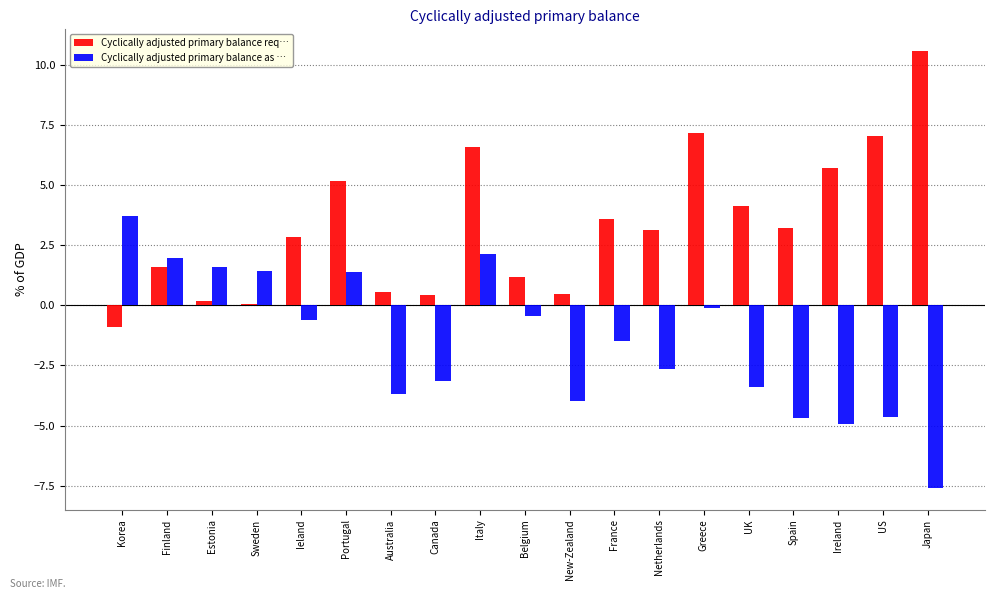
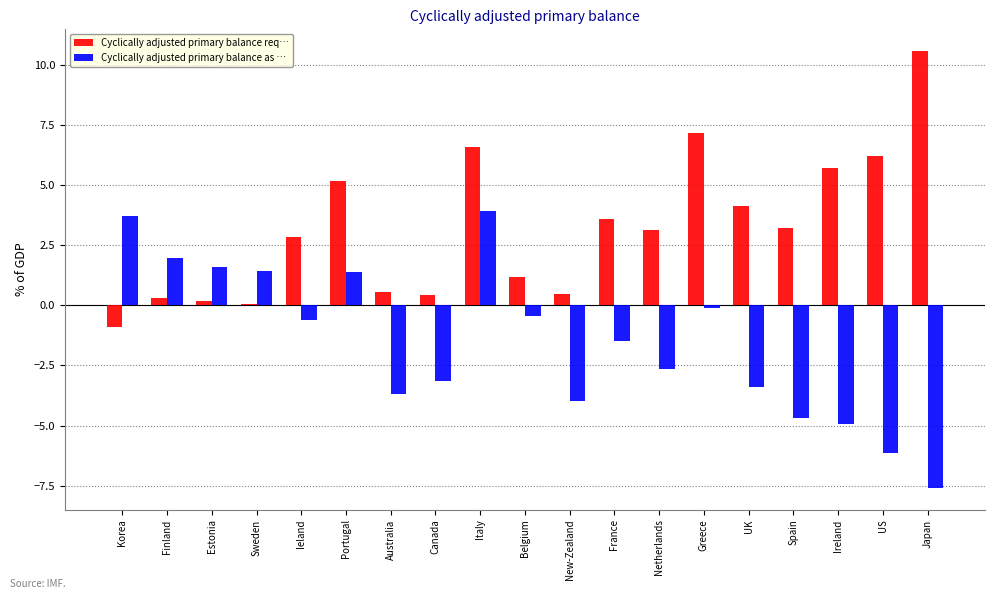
  {
    "Cyclically adjusted primary balance req…": {
      "Korea": -0.9,
-     "Finland": 1.6,
+     "Finland": 0.3,
      "Estonia": 0.2,
      "Ieland": 2.9,
      "Portugal": 5.2,
      "Australia": 0.6,
      "Canada": 0.4,
      "Italy": 6.6,
      "Belgium": 1.2,
      "New-Zealand": 0.5,
      "France": 3.6,
      "Netherlands": 3.2,
      "Greece": 7.2,
      "UK": 4.1,
      "Spain": 3.2,
      "Ireland": 5.7,
-     "US": 7.0,
+     "US": 6.2,
      "Japan": 10.6
    },
    "Cyclically adjusted primary balance as …": {
      "Korea": 3.7,
      "Finland": 2.0,
      "Estonia": 1.6,
      "Sweden": 1.4,
      "Ieland": -0.6,
      "Portugal": 1.4,
      "Australia": -3.7,
      "Canada": -3.2,
-     "Italy": 2.2,
+     "Italy": 3.9,
      "Belgium": -0.5,
      "New-Zealand": -4.0,
      "France": -1.5,
      "Netherlands": -2.6,
      "Greece": -0.1,
      "UK": -3.4,
      "Spain": -4.7,
      "Ireland": -5.0,
-     "US": -4.6,
+     "US": -6.1,
      "Japan": -7.6
    }
  }
